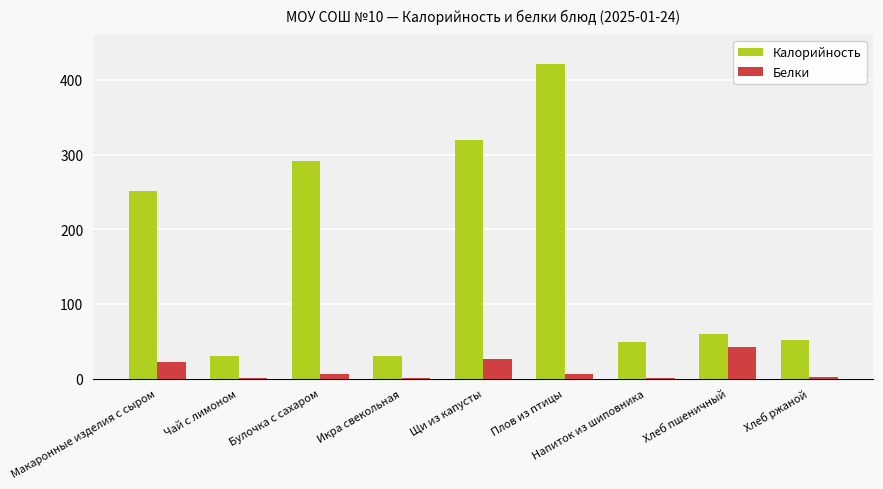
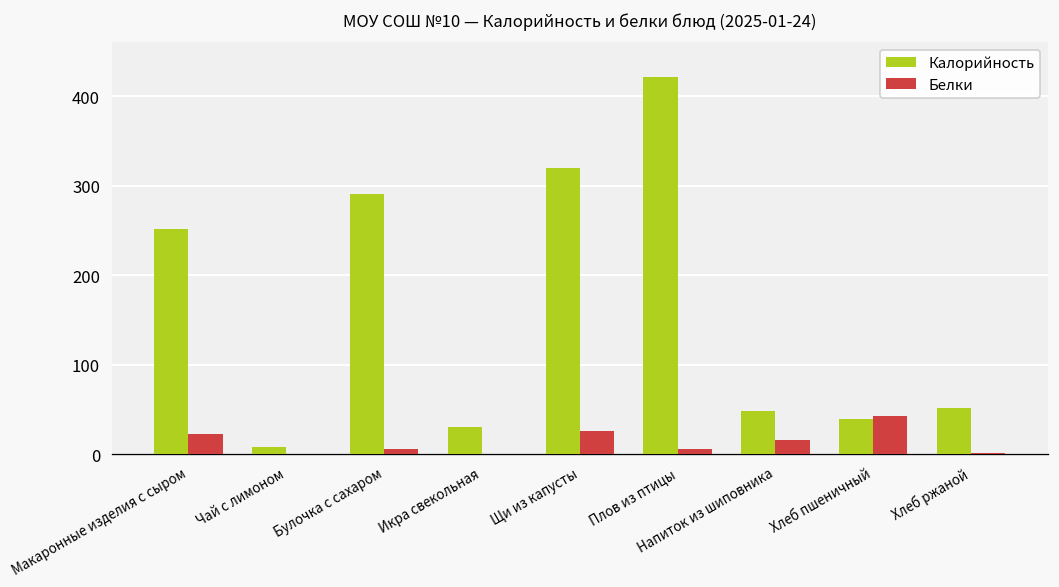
  {
    "Калорийность": {
      "Макаронные изделия с сыром": 250,
-     "Чай с лимоном": 30,
+     "Чай с лимоном": 10,
      "Булочка с сахаром": 290,
      "Икра свекольная": 30,
      "Щи из капусты": 320,
      "Плов из птицы": 420,
      "Напиток из шиповника": 50,
-     "Хлеб пшеничный": 60,
+     "Хлеб пшеничный": 40,
      "Хлеб ржаной": 50
    },
    "Белки": {
      "Макаронные изделия с сыром": 20,
      "Булочка с сахаром": 10,
      "Щи из капусты": 30,
      "Плов из птицы": 10,
-     "Напиток из шиповника": 0,
+     "Напиток из шиповника": 20,
      "Хлеб пшеничный": 40
    }
  }
